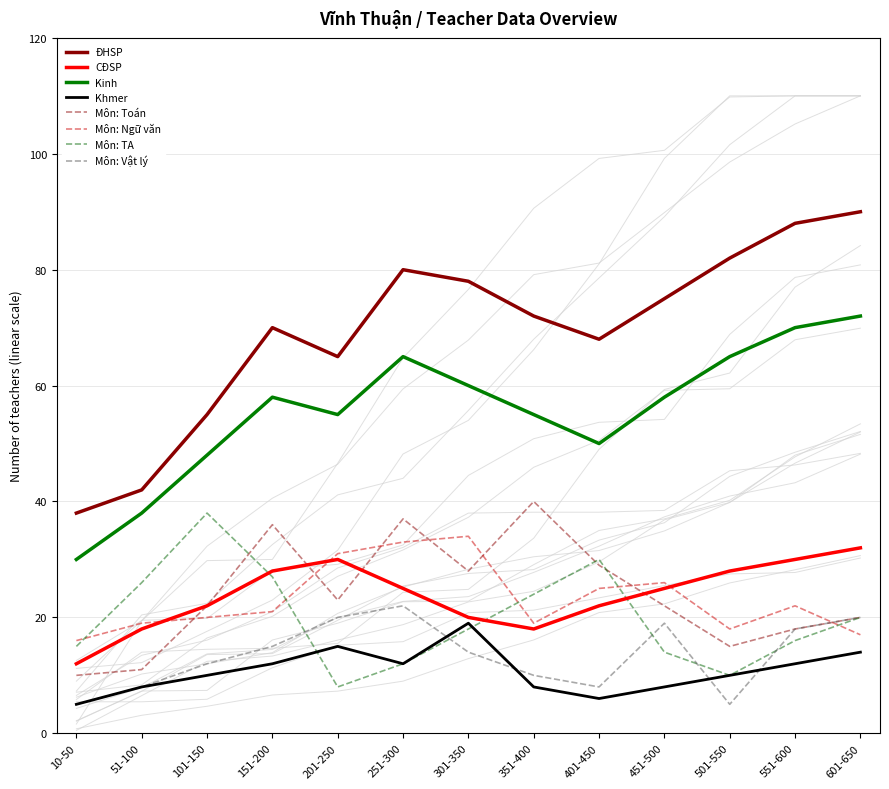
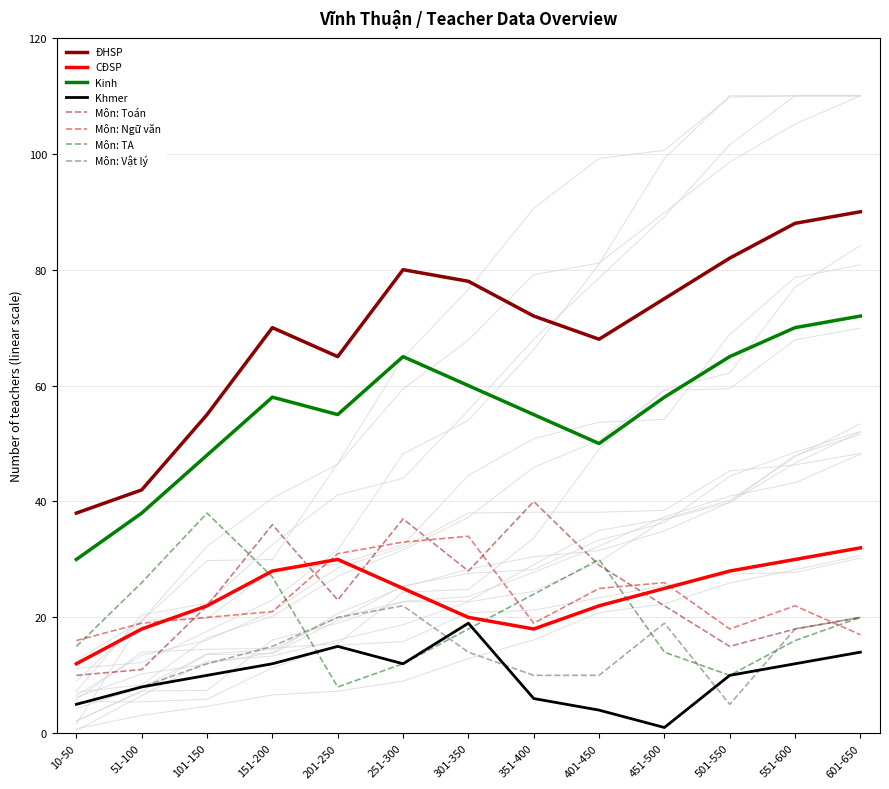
  {
    "Khmer": {
      "101-150": 10,
      "151-200": 12,
      "301-350": 19,
-     "351-400": 8,
-     "401-450": 6,
-     "451-500": 8,
+     "351-400": 6,
+     "401-450": 4,
+     "451-500": 1,
      "551-600": 12,
      "601-650": 14
    },
    "Môn: Vật lý": {
      "251-300": 22,
      "301-350": 14,
      "351-400": 10,
-     "401-450": 8,
+     "401-450": 10,
      "451-500": 19,
      "501-550": 5
    }
  }
